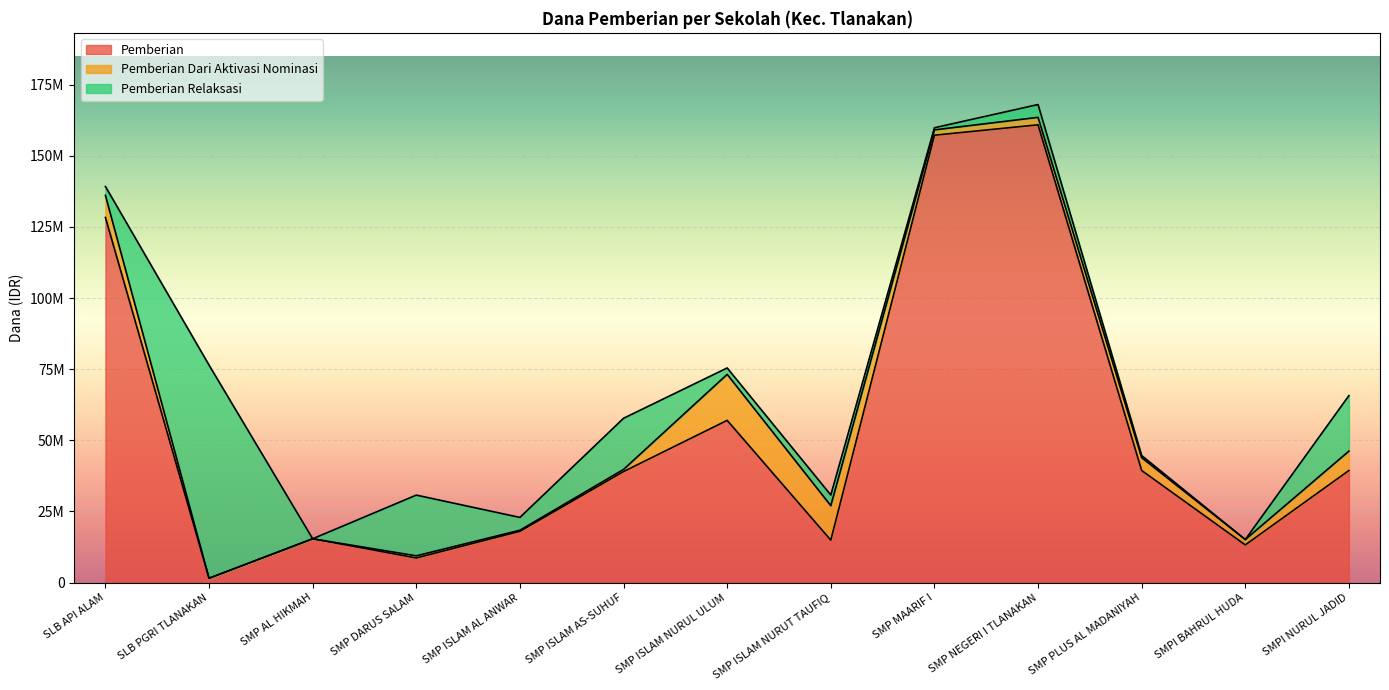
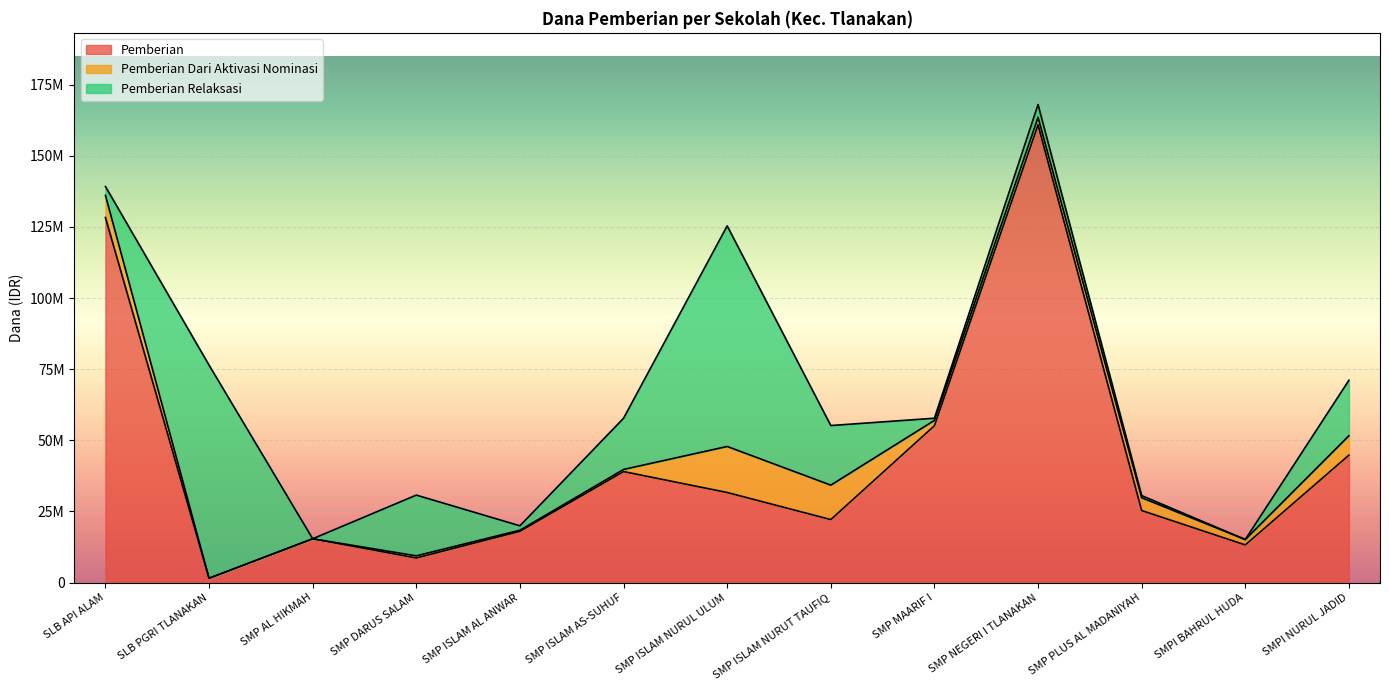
  {
    "Pemberian": {
      "SLB API ALAM": 128000000,
-     "SMP ISLAM NURUL ULUM": 57000000,
-     "SMP ISLAM NURUT TAUFIQ": 15000000,
-     "SMP MAARIF I": 157000000,
+     "SMP ISLAM NURUL ULUM": 32000000,
+     "SMP ISLAM NURUT TAUFIQ": 22000000,
+     "SMP MAARIF I": 55000000,
      "SMP NEGERI I TLANAKAN": 161000000,
-     "SMP PLUS AL MADANIYAH": 39000000,
+     "SMP PLUS AL MADANIYAH": 25000000,
      "SMPI BAHRUL HUDA": 13000000,
-     "SMPI NURUL JADID": 39000000
+     "SMPI NURUL JADID": 45000000
    },
    "Pemberian Dari Aktivasi Nominasi": {
      "SLB API ALAM": 8000000,
      "SMP ISLAM NURUL ULUM": 16000000,
      "SMP ISLAM NURUT TAUFIQ": 12000000,
      "SMP NEGERI I TLANAKAN": 3000000,
      "SMPI NURUL JADID": 7000000
    },
    "Pemberian Relaksasi": {
      "SLB API ALAM": 3000000,
      "SLB PGRI TLANAKAN": 75000000,
      "SMP DARUS SALAM": 21000000,
-     "SMP ISLAM AL ANWAR": 5000000,
+     "SMP ISLAM AL ANWAR": 2000000,
      "SMP ISLAM AS-SUHUF": 18000000,
-     "SMP ISLAM NURUL ULUM": 2000000,
-     "SMP ISLAM NURUT TAUFIQ": 4000000,
+     "SMP ISLAM NURUL ULUM": 78000000,
+     "SMP ISLAM NURUT TAUFIQ": 21000000,
      "SMP NEGERI I TLANAKAN": 5000000,
      "SMPI NURUL JADID": 20000000
    }
  }
